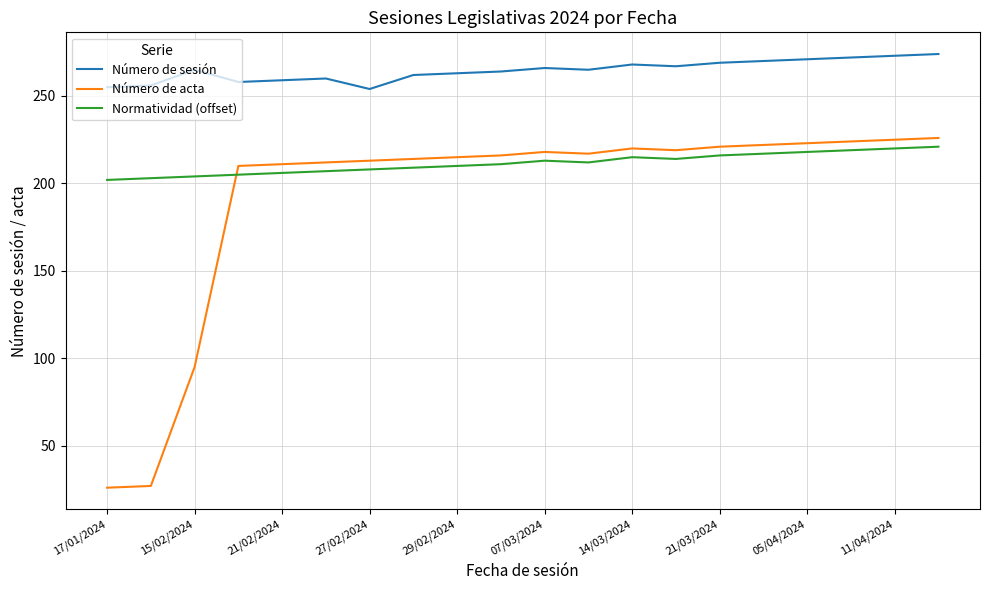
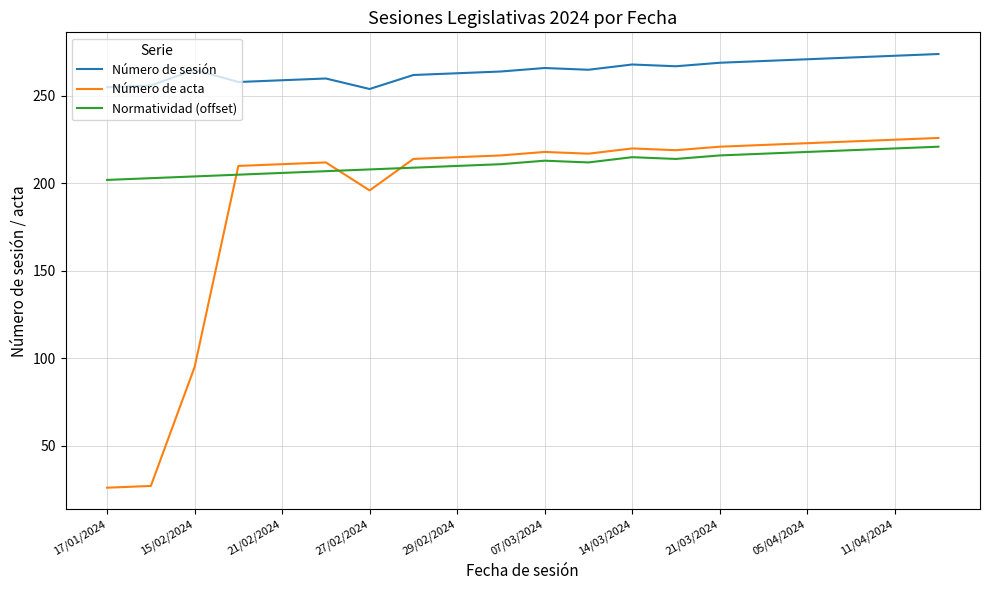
  {
    "Número de sesión": {
      "27/02/2024": 254
    },
    "Número de acta": {
      "17/01/2024": 26,
      "15/02/2024": 95,
-     "27/02/2024": 213
+     "27/02/2024": 196
    },
    "Normatividad (offset)": {
      "17/01/2024": 202,
      "15/02/2024": 204,
      "27/02/2024": 208
    }
  }
